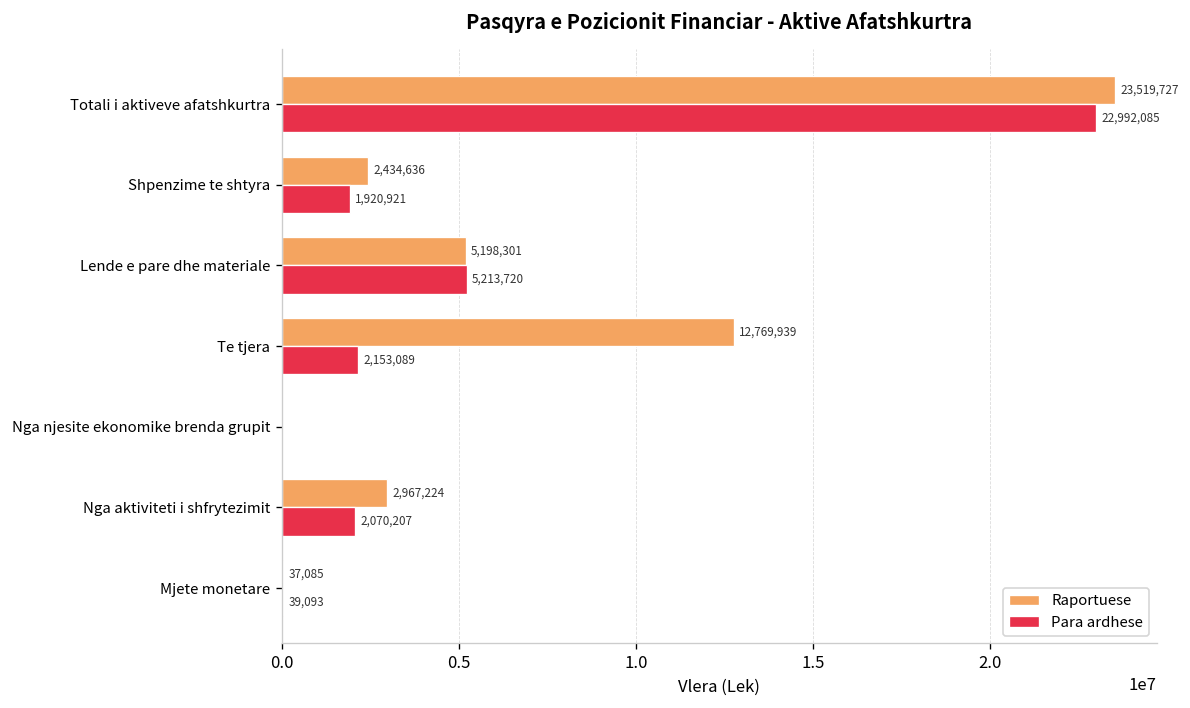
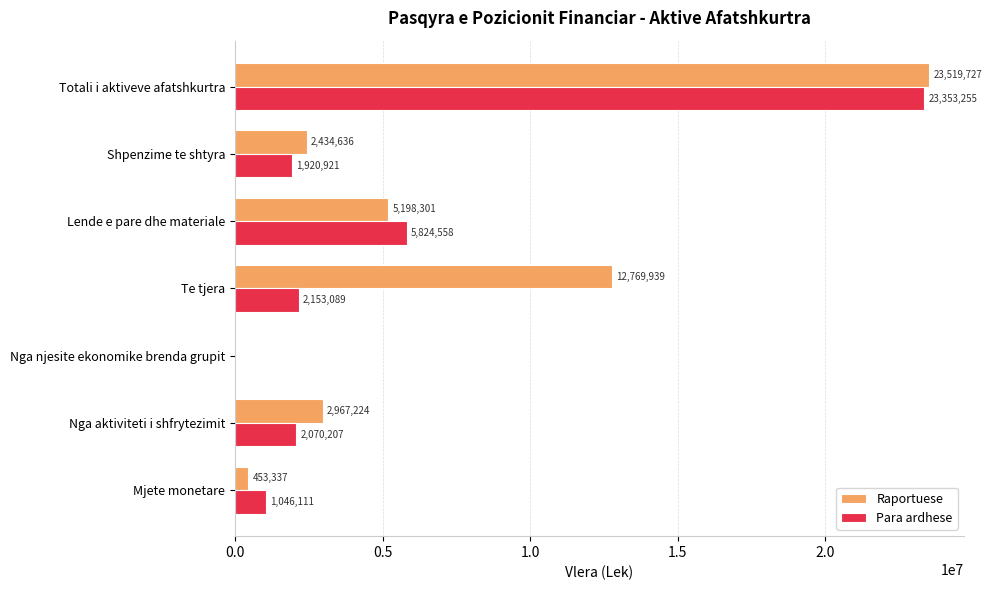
  {
    "Raportuese": {
      "Totali i aktiveve afatshkurtra": "23,519,727",
      "Shpenzime te shtyra": "2,434,636",
      "Lende e pare dhe materiale": "5,198,301",
      "Te tjera": "12,769,939",
      "Nga aktiviteti i shfrytezimit": "2,967,224",
-     "Mjete monetare": "37,085"
+     "Mjete monetare": "453,337"
    },
    "Para ardhese": {
-     "Totali i aktiveve afatshkurtra": "22,992,085",
+     "Totali i aktiveve afatshkurtra": "23,353,255",
      "Shpenzime te shtyra": "1,920,921",
-     "Lende e pare dhe materiale": "5,213,720",
+     "Lende e pare dhe materiale": "5,824,558",
      "Te tjera": "2,153,089",
      "Nga aktiviteti i shfrytezimit": "2,070,207",
-     "Mjete monetare": "39,093"
+     "Mjete monetare": "1,046,111"
    }
  }
